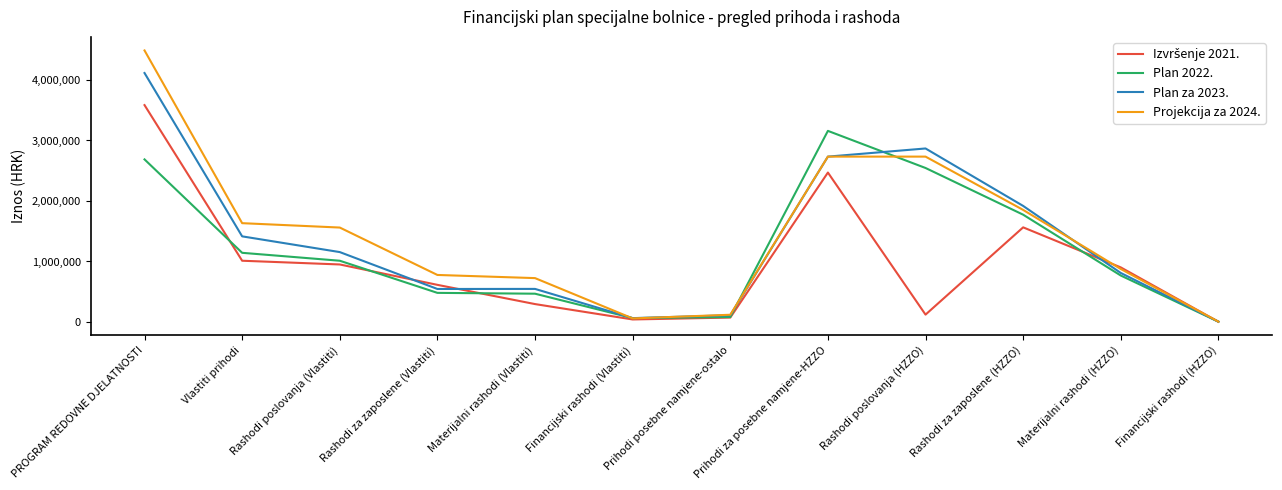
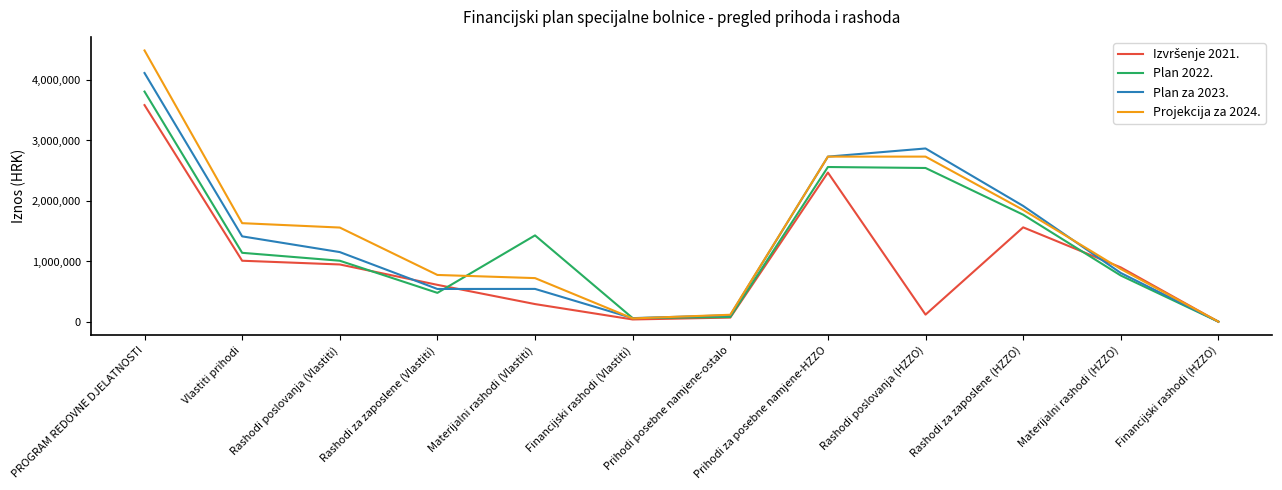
  {
    "Izvršenje 2021.": {
      "PROGRAM REDOVNE DJELATNOSTI": "3,600,000",
      "Vlastiti prihodi": "1,000,000",
      "Rashodi poslovanja (Vlastiti)": "1,000,000",
      "Rashodi za zaposlene (Vlastiti)": "600,000",
      "Materijalni rashodi (Vlastiti)": "300,000",
      "Prihodi za posebne namjene-HZZO": "2,500,000",
      "Rashodi poslovanja (HZZO)": "100,000",
      "Rashodi za zaposlene (HZZO)": "1,600,000"
    },
    "Plan 2022.": {
-     "PROGRAM REDOVNE DJELATNOSTI": "2,700,000",
+     "PROGRAM REDOVNE DJELATNOSTI": "3,800,000",
      "Vlastiti prihodi": "1,100,000",
      "Rashodi poslovanja (Vlastiti)": "1,000,000",
      "Rashodi za zaposlene (Vlastiti)": "500,000",
-     "Materijalni rashodi (Vlastiti)": "500,000",
-     "Prihodi za posebne namjene-HZZO": "3,200,000",
+     "Materijalni rashodi (Vlastiti)": "1,400,000",
+     "Prihodi za posebne namjene-HZZO": "2,600,000",
      "Rashodi poslovanja (HZZO)": "2,500,000",
      "Rashodi za zaposlene (HZZO)": "1,800,000"
    },
    "Plan za 2023.": {
      "PROGRAM REDOVNE DJELATNOSTI": "4,100,000",
      "Vlastiti prihodi": "1,400,000",
      "Rashodi poslovanja (Vlastiti)": "1,200,000",
      "Rashodi za zaposlene (Vlastiti)": "500,000",
      "Materijalni rashodi (Vlastiti)": "500,000",
      "Rashodi poslovanja (HZZO)": "2,900,000",
      "Rashodi za zaposlene (HZZO)": "1,900,000"
    },
    "Projekcija za 2024.": {
      "PROGRAM REDOVNE DJELATNOSTI": "4,500,000",
      "Vlastiti prihodi": "1,600,000",
      "Rashodi poslovanja (Vlastiti)": "1,600,000",
      "Rashodi za zaposlene (Vlastiti)": "800,000",
      "Materijalni rashodi (Vlastiti)": "700,000",
      "Rashodi poslovanja (HZZO)": "2,700,000",
      "Rashodi za zaposlene (HZZO)": "1,900,000"
    }
  }
